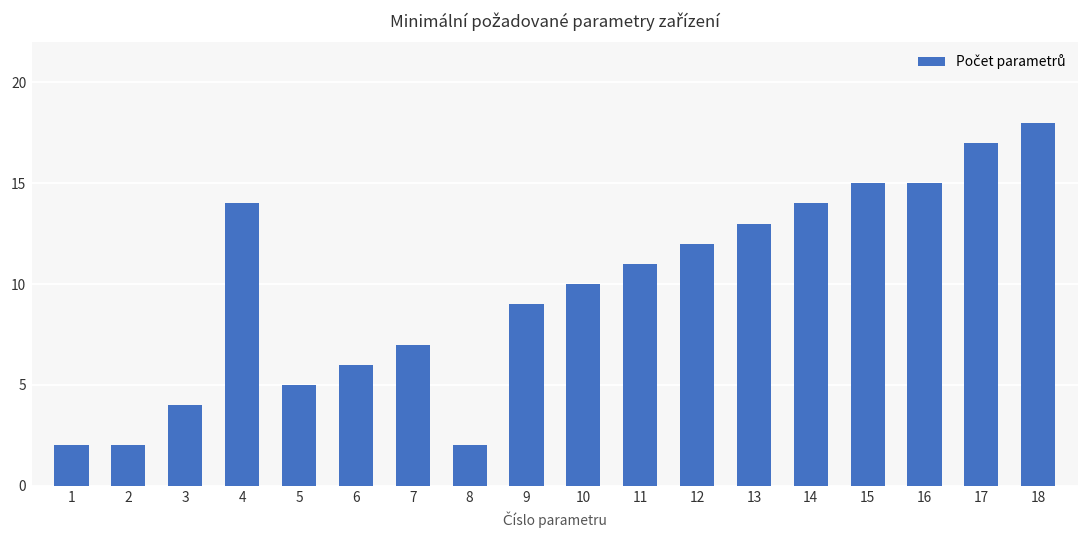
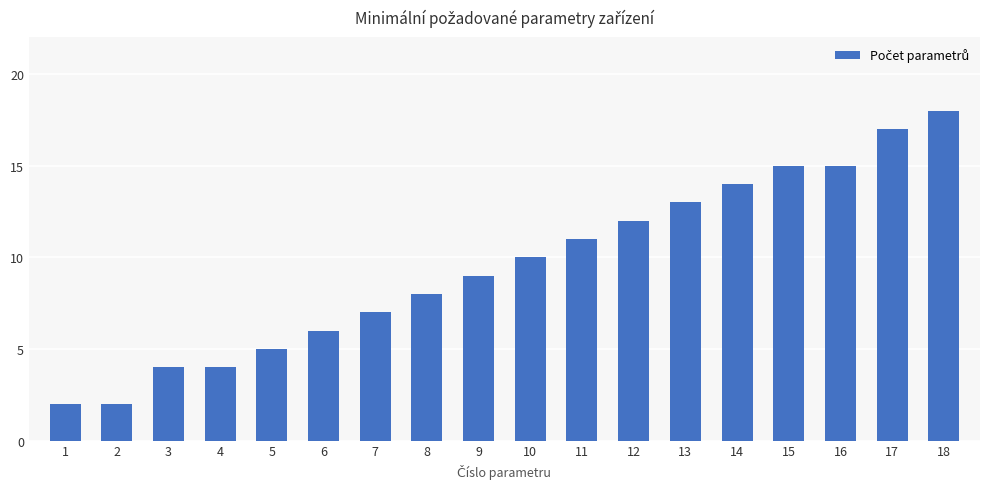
  {
    "1": 2,
    "2": 2,
    "3": 4,
-   "4": 14,
+   "4": 4,
    "5": 5,
    "6": 6,
    "7": 7,
-   "8": 2,
+   "8": 8,
    "9": 9,
    "10": 10,
    "11": 11,
    "12": 12,
    "13": 13,
    "14": 14,
    "15": 15,
    "16": 15,
    "17": 17,
    "18": 18
  }
